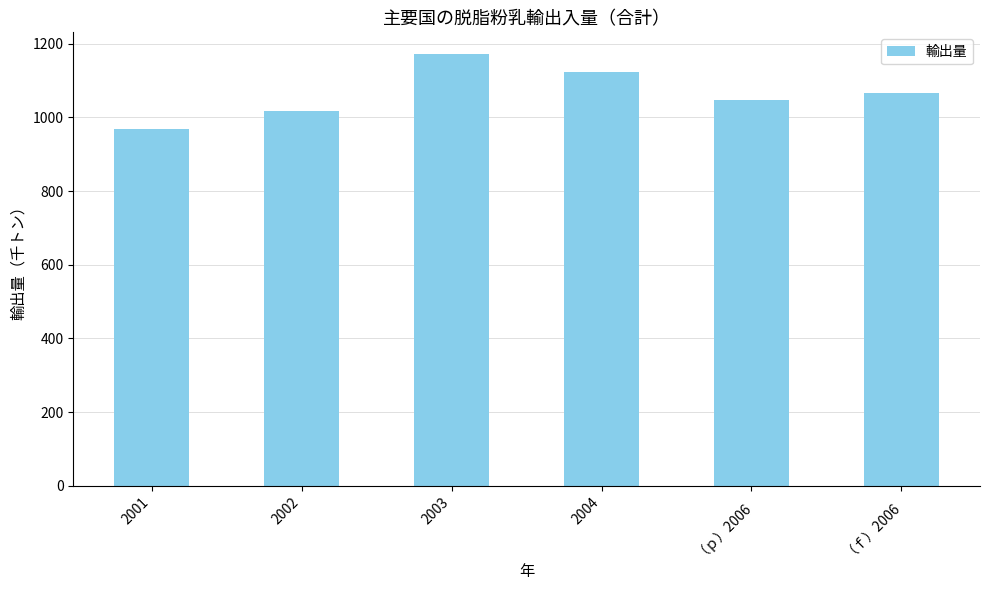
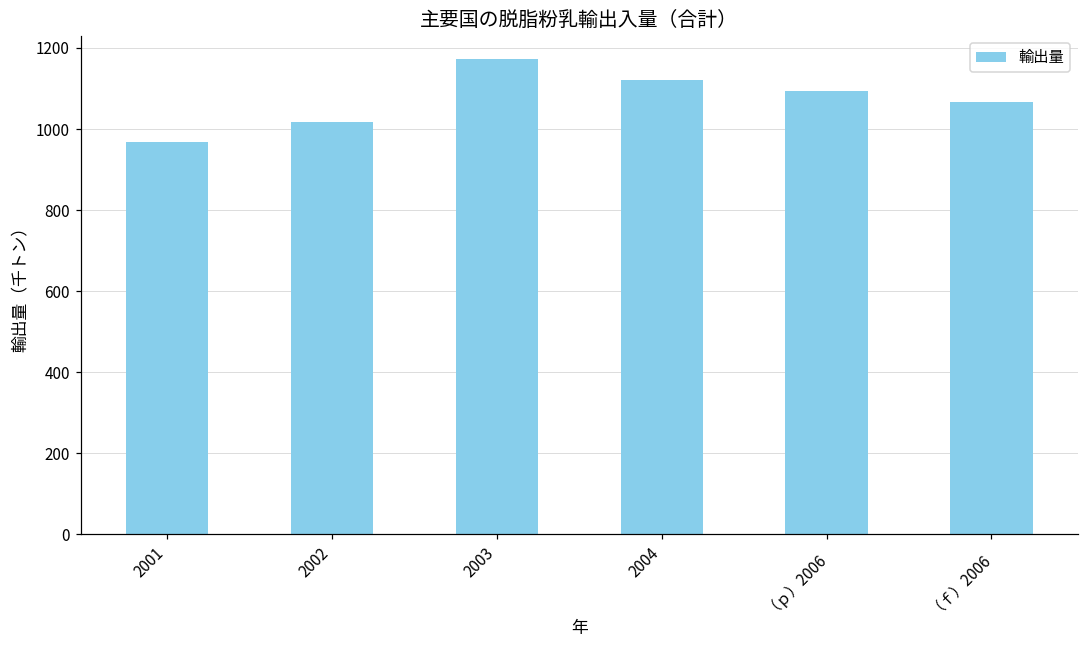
  {
    "2001": 970,
    "2002": 1020,
    "2003": 1170,
    "2004": 1120,
-   "（ｐ）2006": 1050,
+   "（ｐ）2006": 1090,
    "（ｆ）2006": 1070
  }
